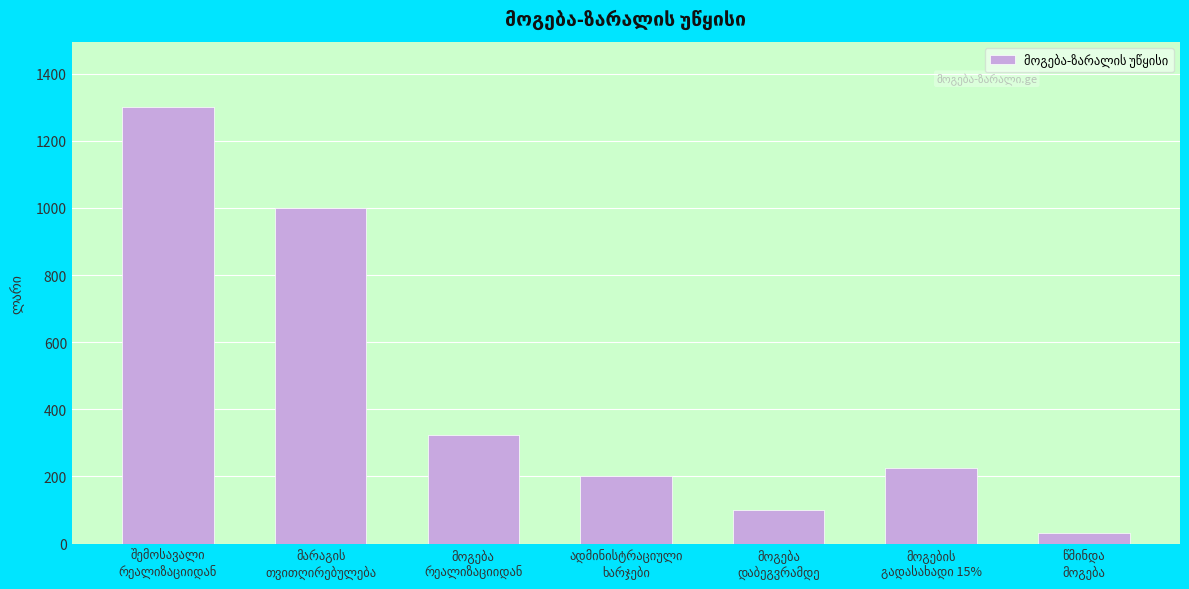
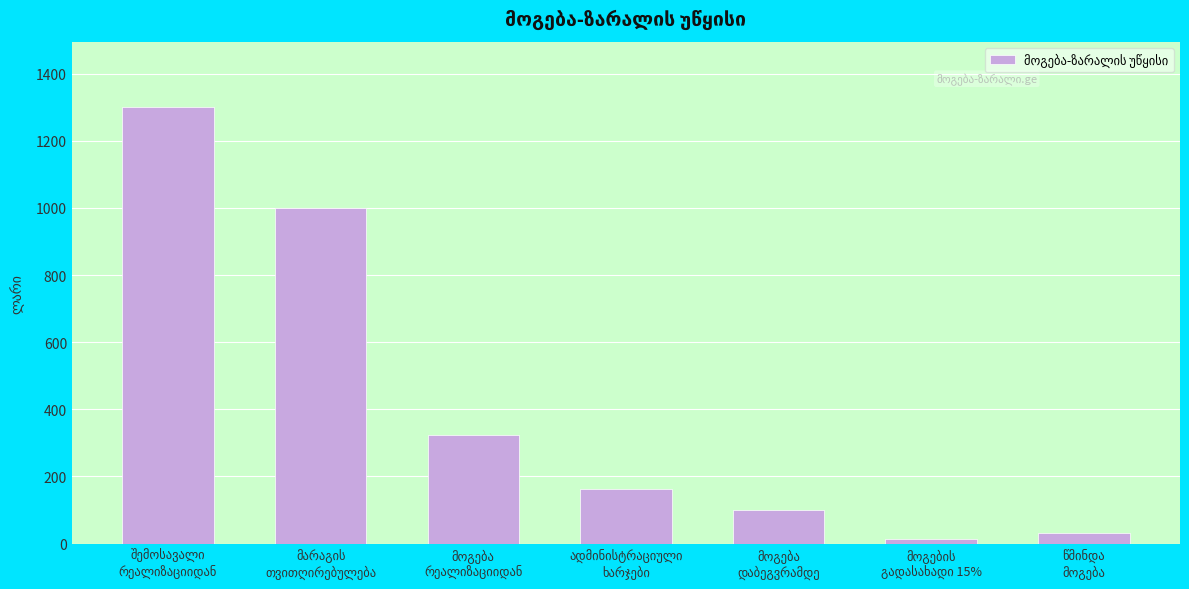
  {
    "შემოსავალი რეალიზაციიდან": 1300,
    "მარაგის თვითღირებულება": 1000,
    "მოგება რეალიზაციიდან": 320,
-   "ადმინისტრაციული ხარჯები": 200,
+   "ადმინისტრაციული ხარჯები": 160,
    "მოგება დაბეგვრამდე": 100,
-   "მოგების გადასახადი 15%": 230,
+   "მოგების გადასახადი 15%": 20,
    "წმინდა მოგება": 30
  }
